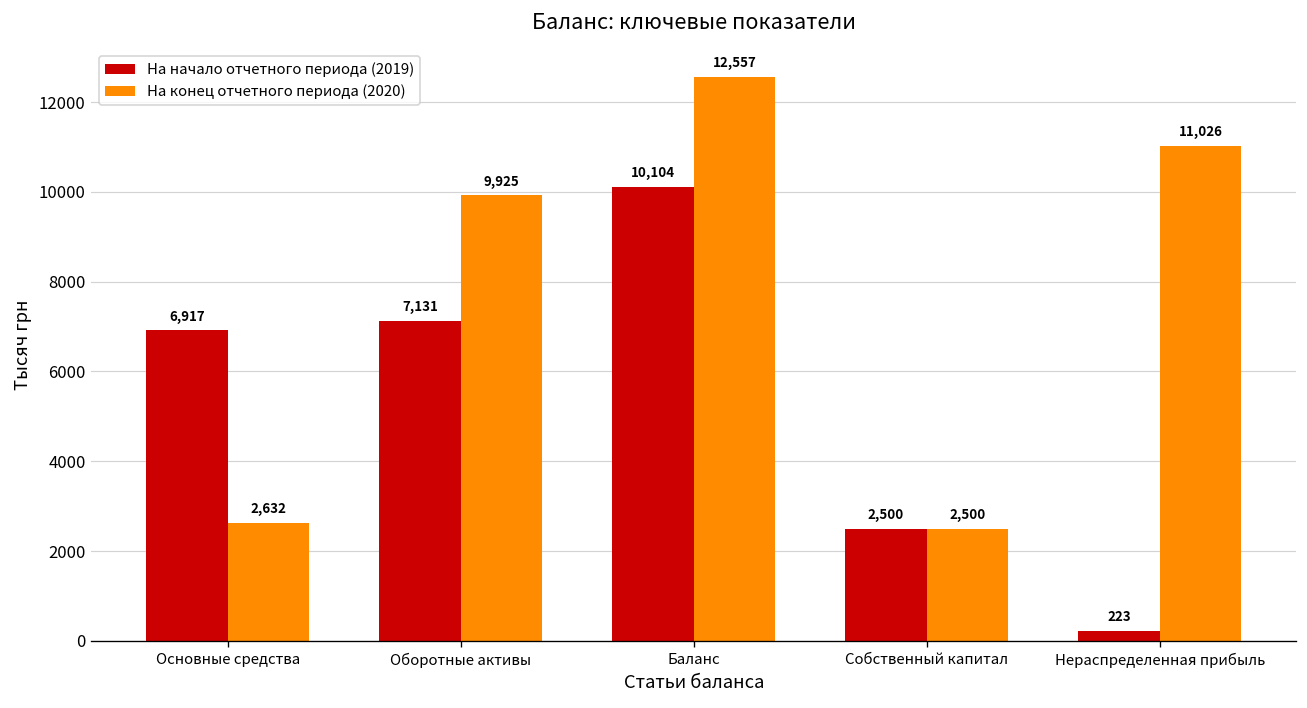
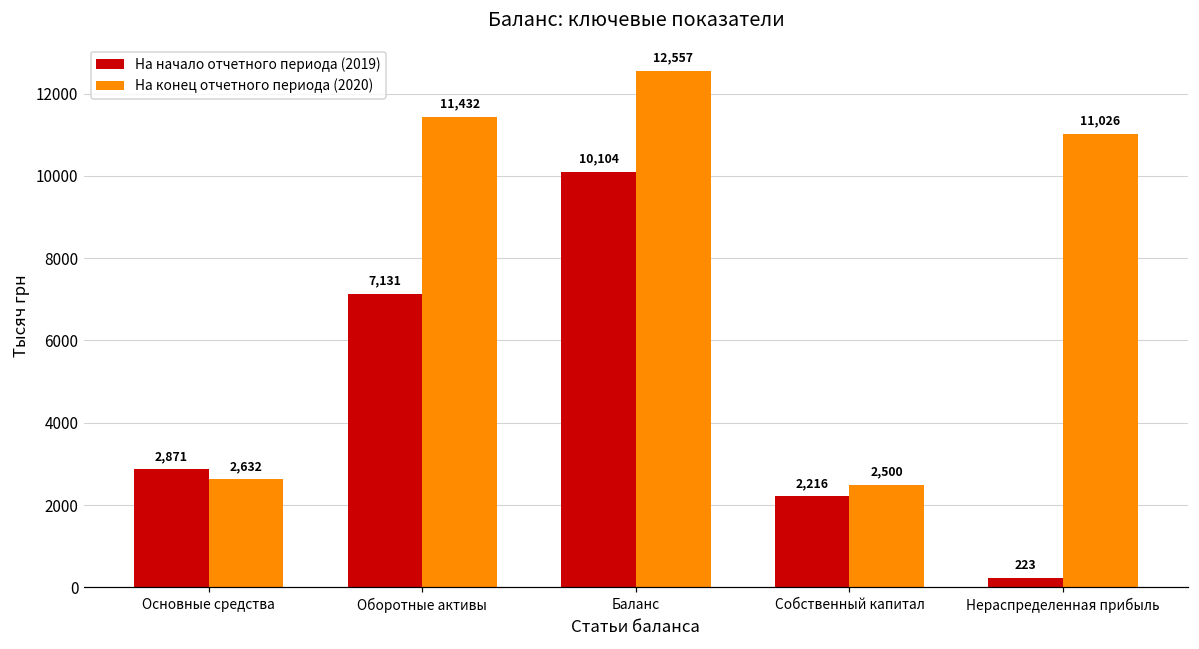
  {
    "На начало отчетного периода (2019)": {
-     "Основные средства": "6,917",
+     "Основные средства": "2,871",
      "Оборотные активы": "7,131",
      "Баланс": "10,104",
-     "Собственный капитал": "2,500",
+     "Собственный капитал": "2,216",
      "Нераспределенная прибыль": "223"
    },
    "На конец отчетного периода (2020)": {
      "Основные средства": "2,632",
-     "Оборотные активы": "9,925",
+     "Оборотные активы": "11,432",
      "Баланс": "12,557",
      "Собственный капитал": "2,500",
      "Нераспределенная прибыль": "11,026"
    }
  }
